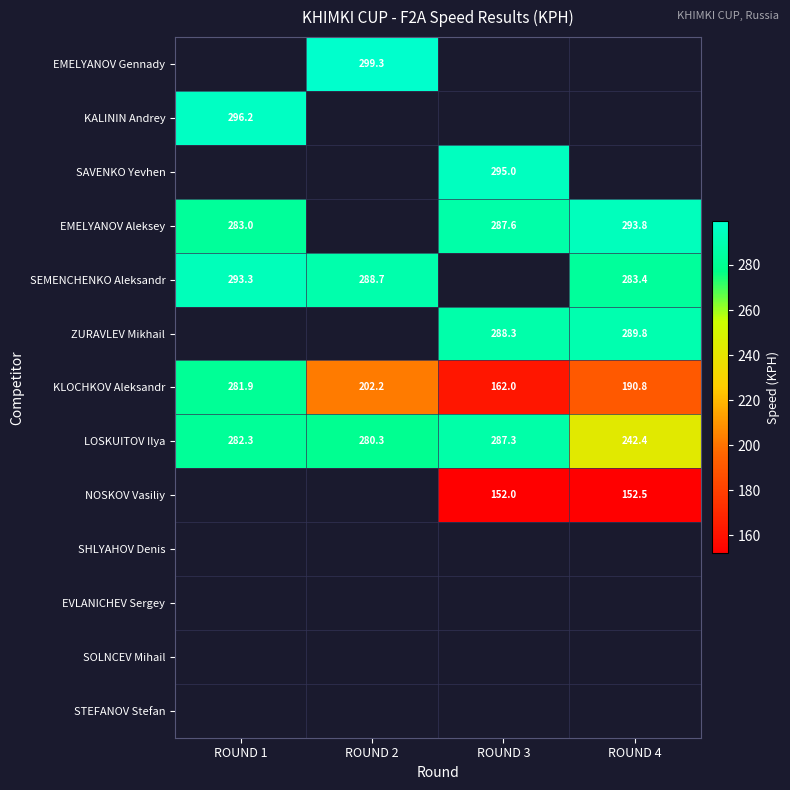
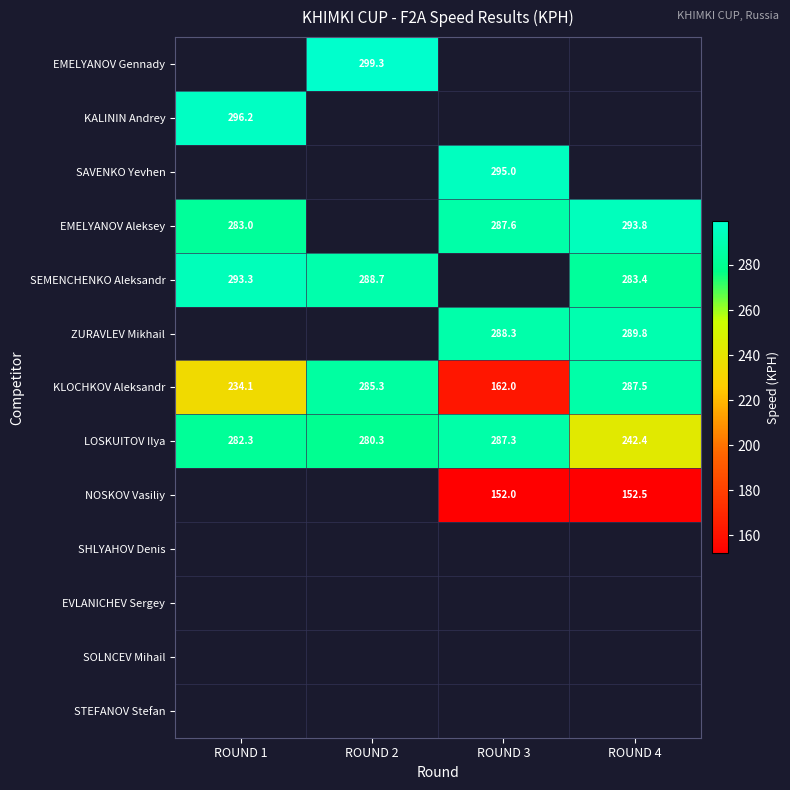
  {
    "EMELYANOV Gennady": {
      "ROUND 2": 299.3
    },
    "KALININ Andrey": {
      "ROUND 1": 296.2
    },
    "SAVENKO Yevhen": {
      "ROUND 3": 295.0
    },
    "EMELYANOV Aleksey": {
      "ROUND 1": 283.0,
      "ROUND 3": 287.6,
      "ROUND 4": 293.8
    },
    "SEMENCHENKO Aleksandr": {
      "ROUND 1": 293.3,
      "ROUND 2": 288.7,
      "ROUND 4": 283.4
    },
    "ZURAVLEV Mikhail": {
      "ROUND 3": 288.3,
      "ROUND 4": 289.8
    },
    "KLOCHKOV Aleksandr": {
-     "ROUND 1": 281.9,
-     "ROUND 2": 202.2,
+     "ROUND 1": 234.1,
+     "ROUND 2": 285.3,
      "ROUND 3": 162.0,
-     "ROUND 4": 190.8
+     "ROUND 4": 287.5
    },
    "LOSKUITOV Ilya": {
      "ROUND 1": 282.3,
      "ROUND 2": 280.3,
      "ROUND 3": 287.3,
      "ROUND 4": 242.4
    },
    "NOSKOV Vasiliy": {
      "ROUND 3": 152.0,
      "ROUND 4": 152.5
    }
  }
